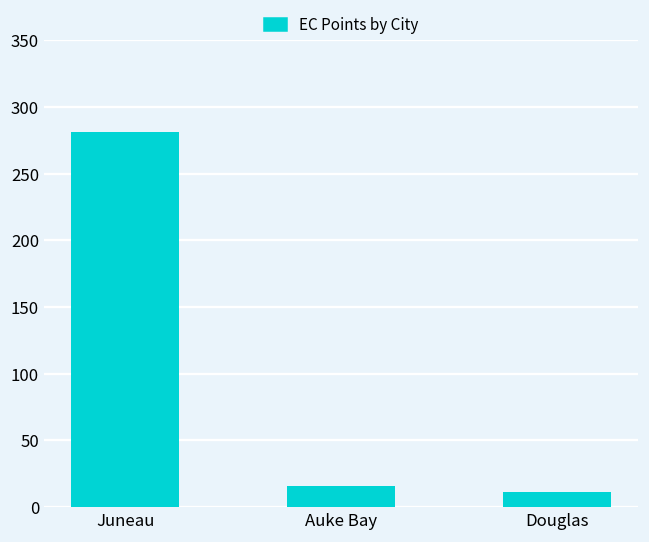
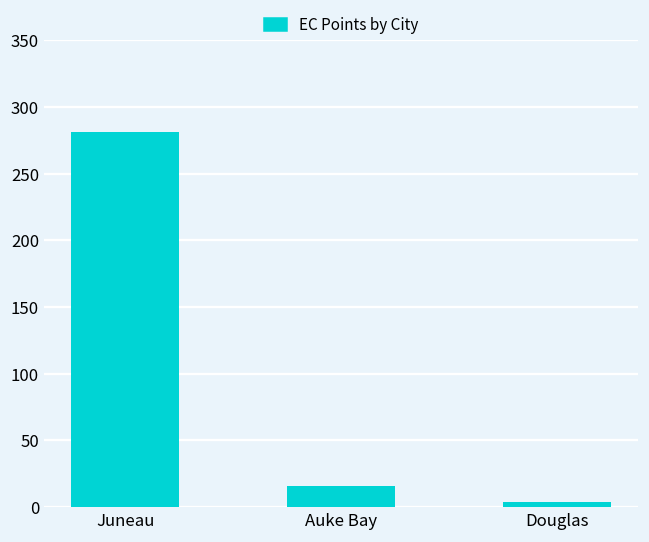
  {
    "Juneau": 281,
    "Auke Bay": 16,
-   "Douglas": 11
+   "Douglas": 4
  }
